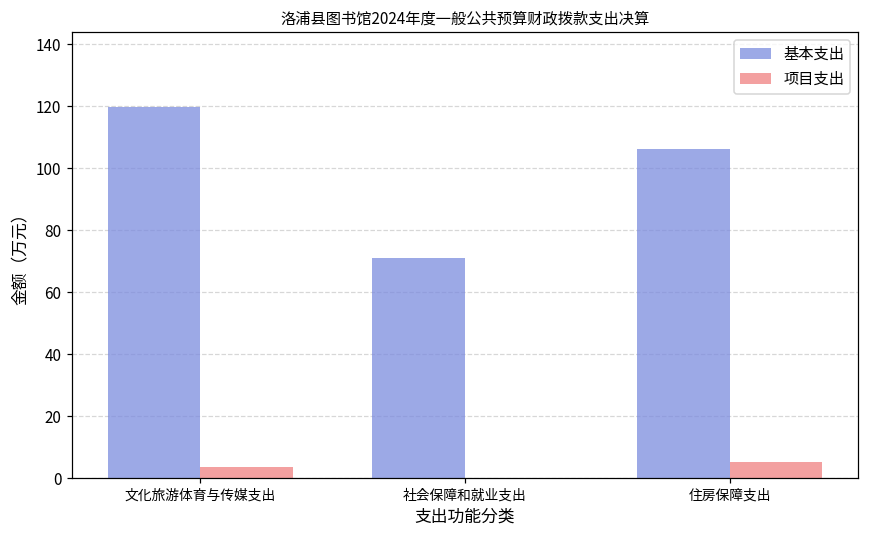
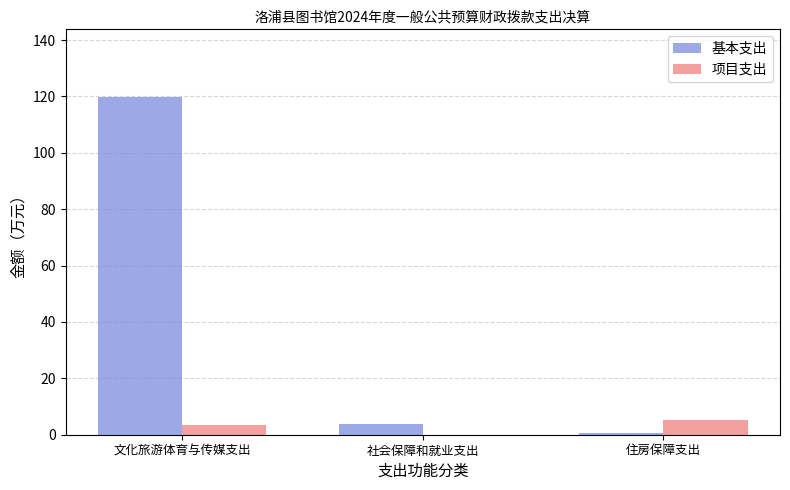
  {
    "基本支出": {
      "文化旅游体育与传媒支出": 120,
-     "社会保障和就业支出": 71,
-     "住房保障支出": 106
+     "社会保障和就业支出": 4,
+     "住房保障支出": 1
    },
    "项目支出": {
      "文化旅游体育与传媒支出": 3,
      "社会保障和就业支出": 0,
      "住房保障支出": 5
    }
  }
